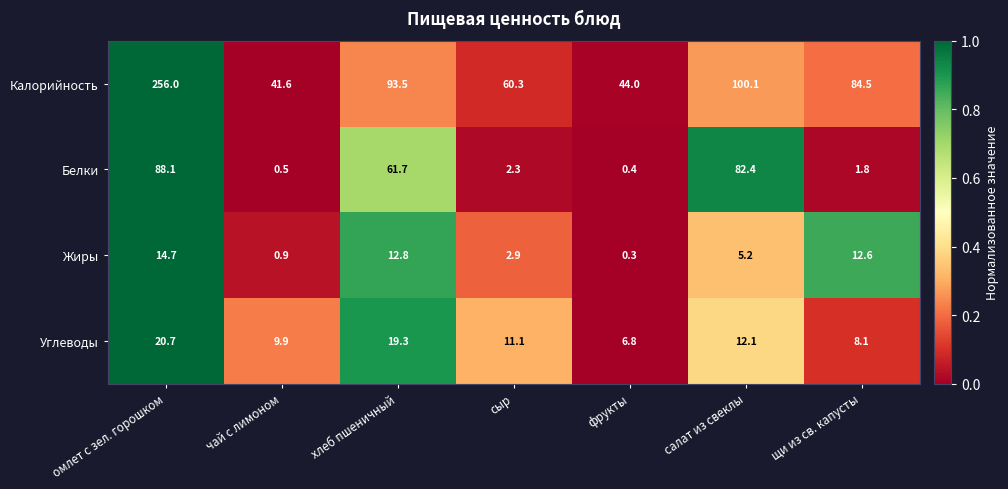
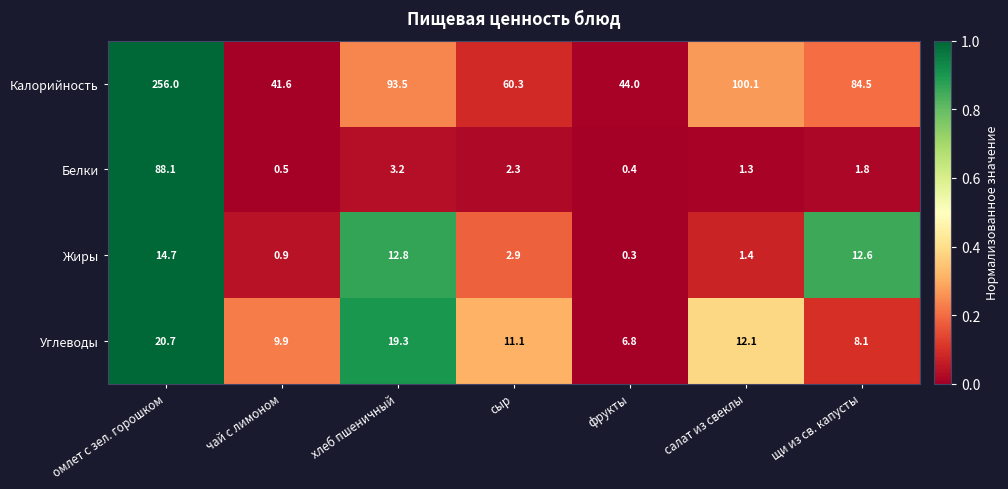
  {
    "Калорийность": {
      "омлет с зел. горошком": 256.0,
      "чай с лимоном": 41.6,
      "хлеб пшеничный": 93.5,
      "сыр": 60.3,
      "фрукты": 44.0,
      "салат из свеклы": 100.1,
      "щи из св. капусты": 84.5
    },
    "Белки": {
      "омлет с зел. горошком": 88.1,
      "чай с лимоном": 0.5,
-     "хлеб пшеничный": 61.7,
+     "хлеб пшеничный": 3.2,
      "сыр": 2.3,
      "фрукты": 0.4,
-     "салат из свеклы": 82.4,
+     "салат из свеклы": 1.3,
      "щи из св. капусты": 1.8
    },
    "Жиры": {
      "омлет с зел. горошком": 14.7,
      "чай с лимоном": 0.9,
      "хлеб пшеничный": 12.8,
      "сыр": 2.9,
      "фрукты": 0.3,
-     "салат из свеклы": 5.2,
+     "салат из свеклы": 1.4,
      "щи из св. капусты": 12.6
    },
    "Углеводы": {
      "омлет с зел. горошком": 20.7,
      "чай с лимоном": 9.9,
      "хлеб пшеничный": 19.3,
      "сыр": 11.1,
      "фрукты": 6.8,
      "салат из свеклы": 12.1,
      "щи из св. капусты": 8.1
    }
  }
